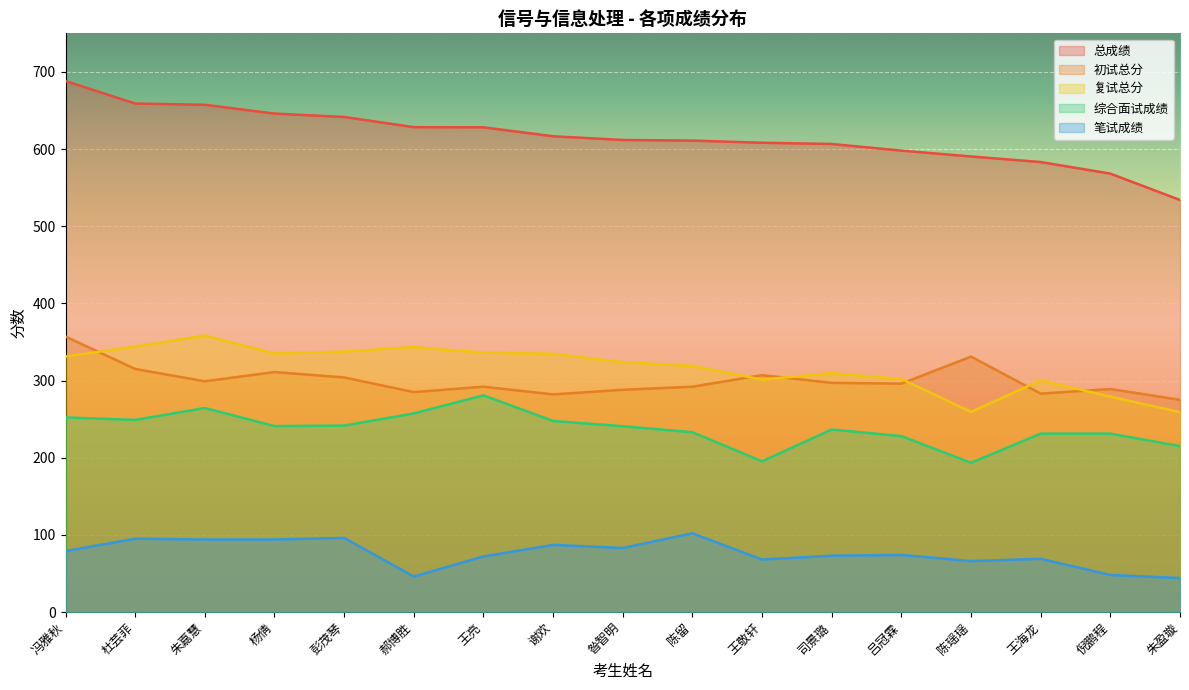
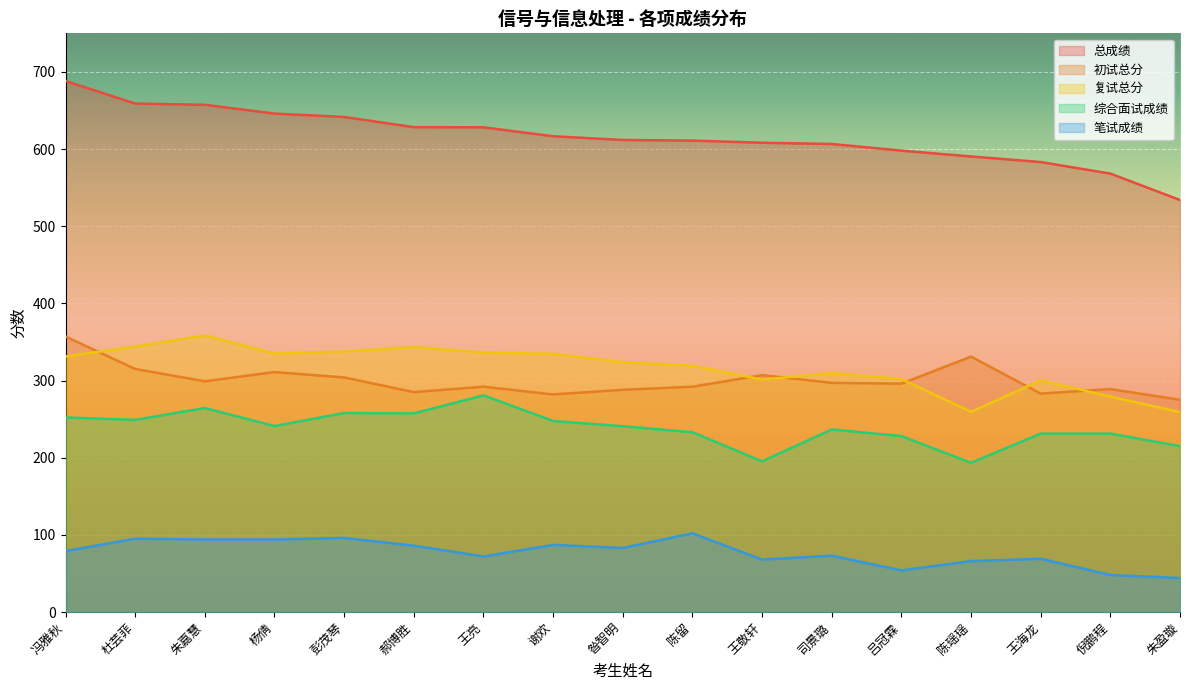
  {
    "综合面试成绩": {
      "冯雅秋": 250,
      "杜芸菲": 250,
      "朱嘉慧": 260,
      "杨倩": 240,
-     "彭茂琴": 240,
+     "彭茂琴": 260,
      "郝博胜": 260,
      "王亮": 280,
      "谢欢": 250,
      "昝智明": 240,
      "陈留": 230,
      "王敬轩": 200,
      "司景璐": 240,
      "吕冠霖": 230,
      "陈瑶瑶": 190,
      "王海龙": 230,
      "倪鹏程": 230,
      "朱盈璇": 220
    },
    "笔试成绩": {
      "冯雅秋": 80,
      "杜芸菲": 100,
      "朱嘉慧": 90,
      "杨倩": 90,
      "彭茂琴": 100,
-     "郝博胜": 50,
+     "郝博胜": 90,
      "王亮": 70,
      "谢欢": 90,
      "昝智明": 80,
      "陈留": 100,
      "王敬轩": 70,
      "司景璐": 70,
-     "吕冠霖": 70,
+     "吕冠霖": 50,
      "陈瑶瑶": 70,
      "王海龙": 70,
      "倪鹏程": 50,
      "朱盈璇": 40
    }
  }
